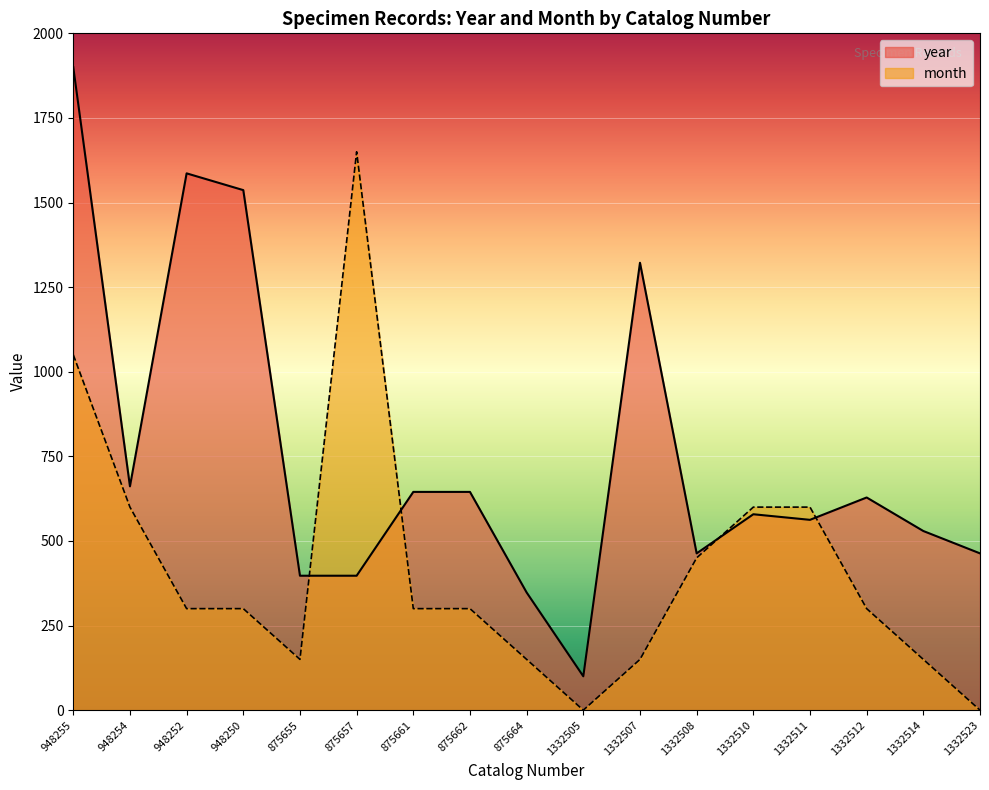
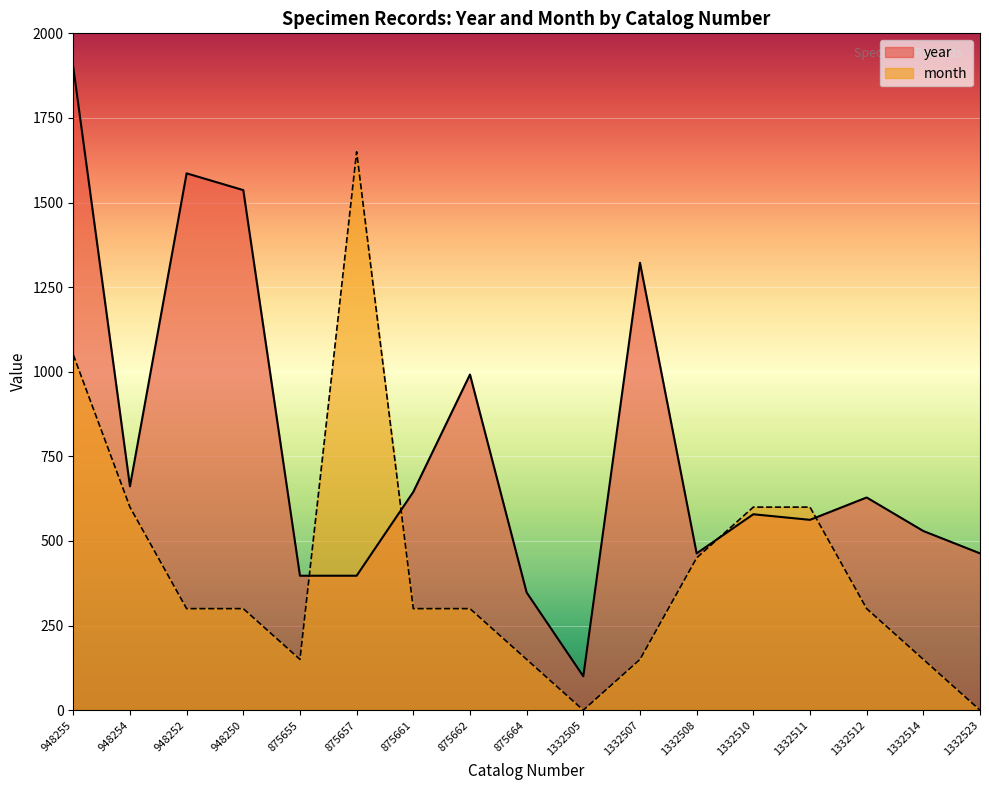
  {
    "year": {
      "948255": 1900,
      "948254": 660,
      "948252": 1590,
      "948250": 1540,
      "875655": 400,
      "875657": 400,
      "875661": 640,
-     "875662": 640,
+     "875662": 990,
      "875664": 350,
      "1332505": 100,
      "1332507": 1320,
      "1332508": 460,
      "1332510": 580,
      "1332511": 560,
      "1332512": 630,
      "1332514": 530,
      "1332523": 460
    },
    "month": {
      "948255": 1050,
      "948254": 600,
      "948252": 300,
      "948250": 300,
      "875655": 150,
      "875657": 1650,
      "875661": 300,
      "875662": 300,
      "875664": 150,
      "1332505": 0,
      "1332507": 150,
      "1332508": 450,
      "1332510": 600,
      "1332511": 600,
      "1332512": 300,
      "1332514": 150,
      "1332523": 0
    }
  }
